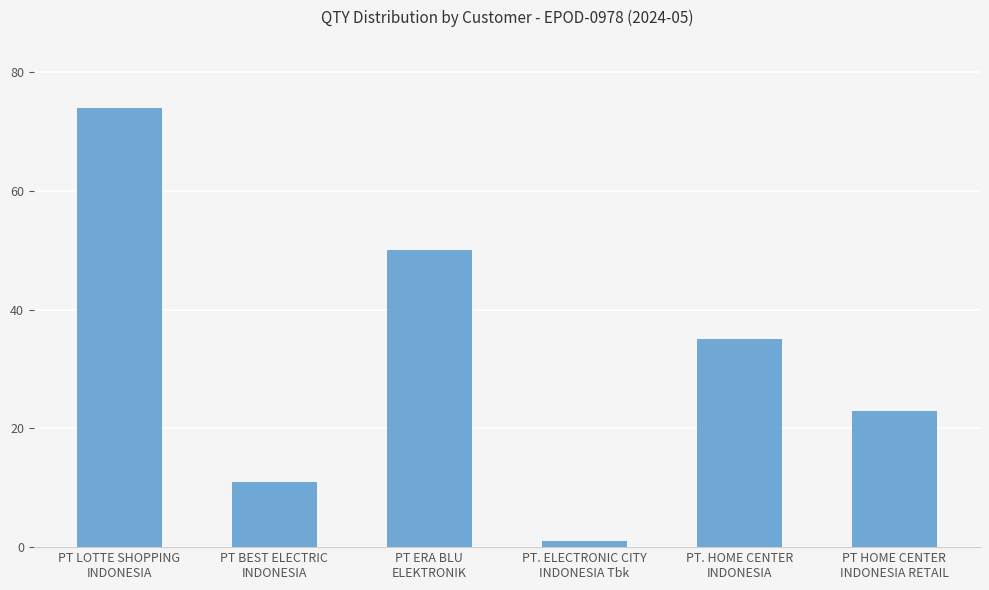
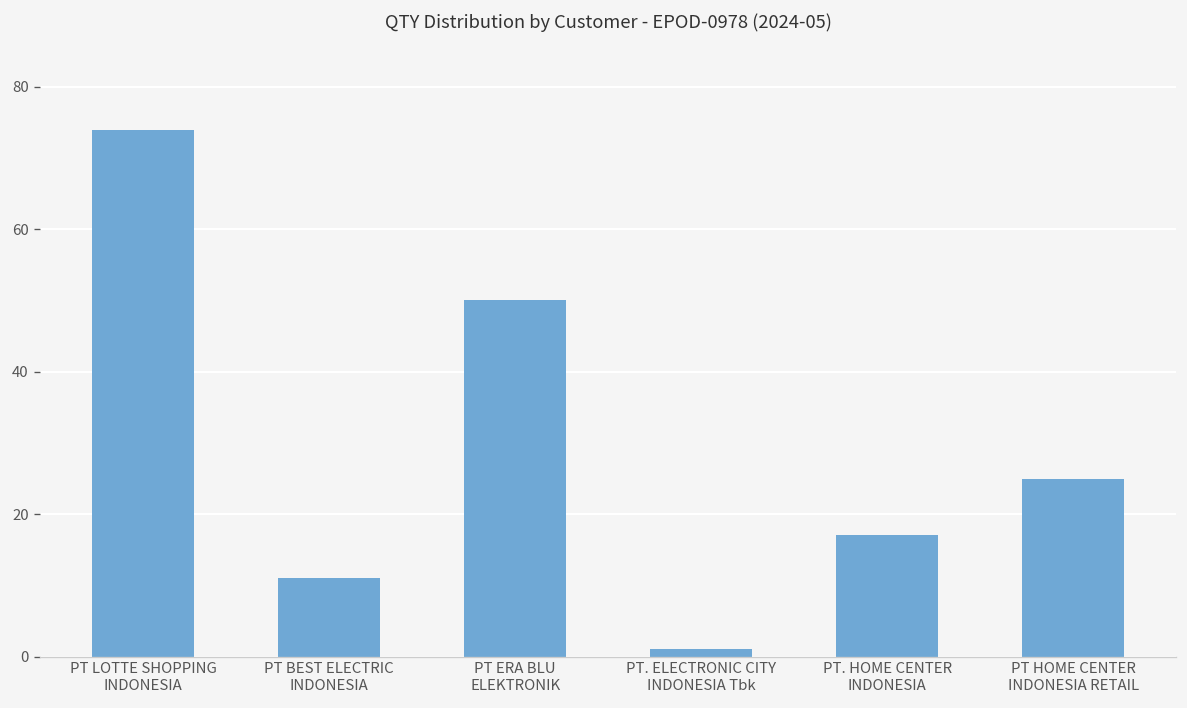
  {
    "PT LOTTE SHOPPING INDONESIA": 74,
    "PT BEST ELECTRIC INDONESIA": 11,
    "PT ERA BLU ELEKTRONIK": 50,
    "PT. ELECTRONIC CITY INDONESIA Tbk": 1,
-   "PT. HOME CENTER INDONESIA": 35,
-   "PT HOME CENTER INDONESIA RETAIL": 23
+   "PT. HOME CENTER INDONESIA": 17,
+   "PT HOME CENTER INDONESIA RETAIL": 25
  }
